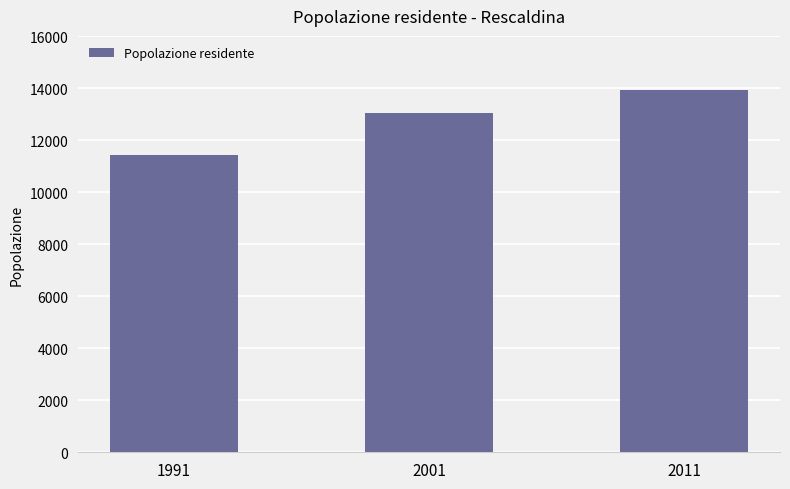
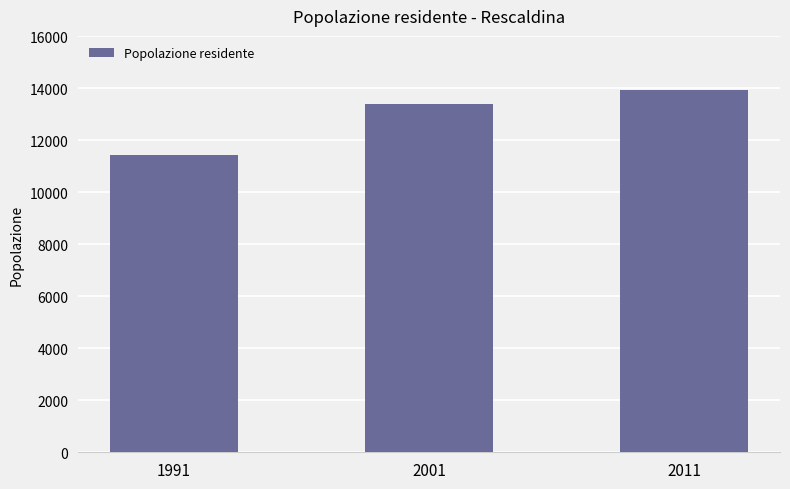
  {
    "1991": 11400,
-   "2001": 13000,
+   "2001": 13400,
    "2011": 13900
  }
